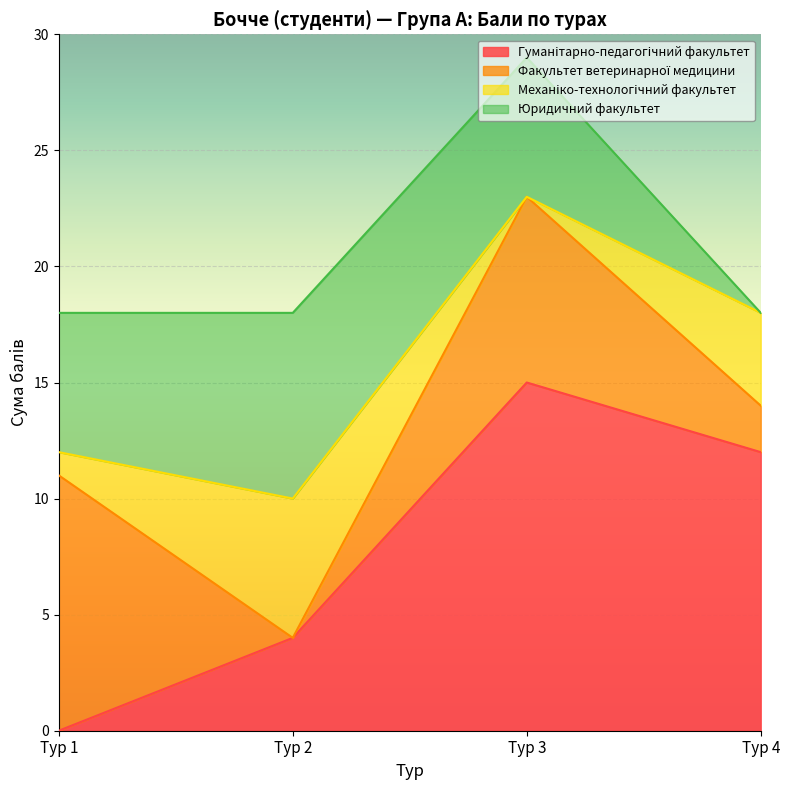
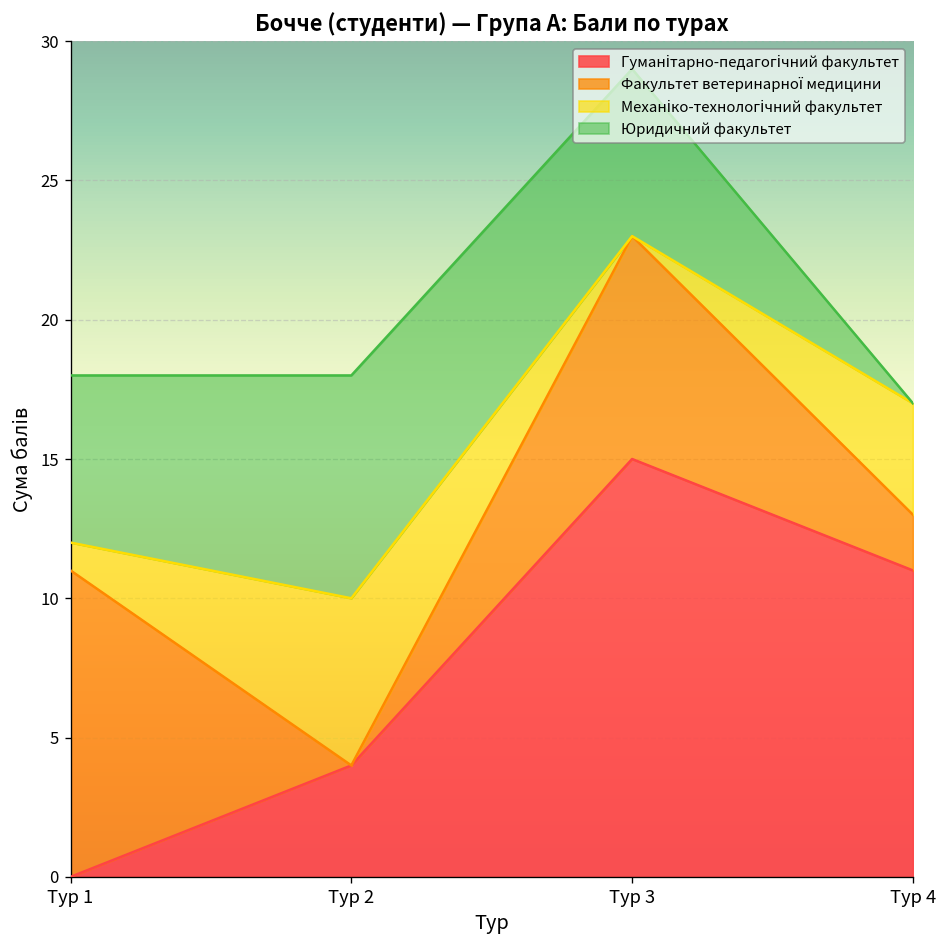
  {
    "Гуманітарно-педагогічний факультет": {
      "Тур 1": 0,
      "Тур 3": 15,
-     "Тур 4": 12
+     "Тур 4": 11
    },
    "Факультет ветеринарної медицини": {
      "Тур 1": 11,
      "Тур 4": 2
    },
    "Механіко-технологічний факультет": {
      "Тур 1": 1,
      "Тур 2": 6
    },
    "Юридичний факультет": {
      "Тур 1": 6,
      "Тур 2": 8
    }
  }
